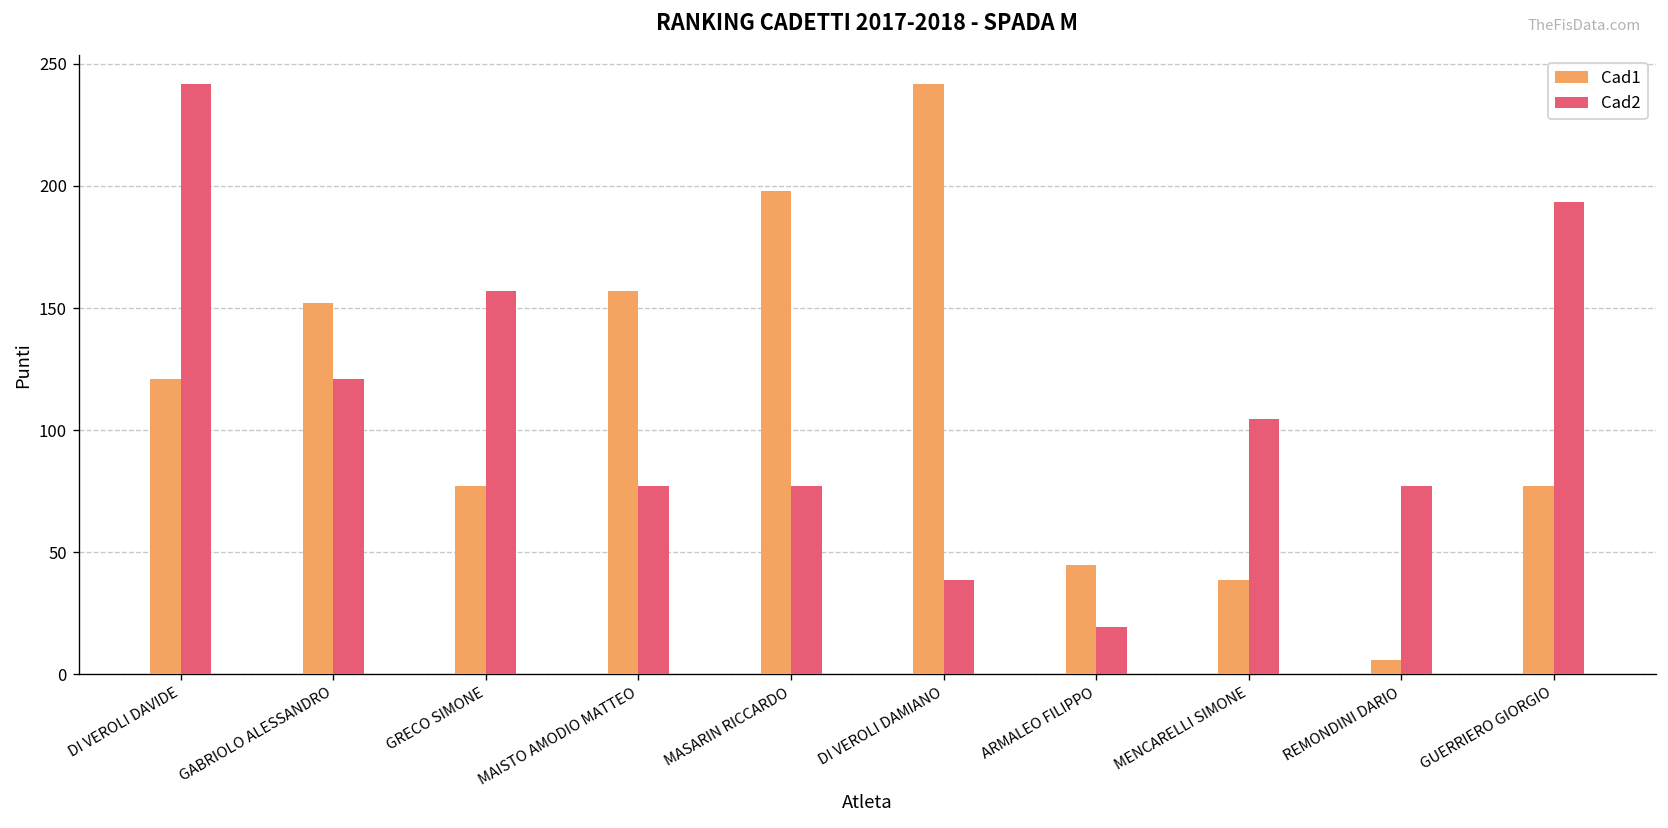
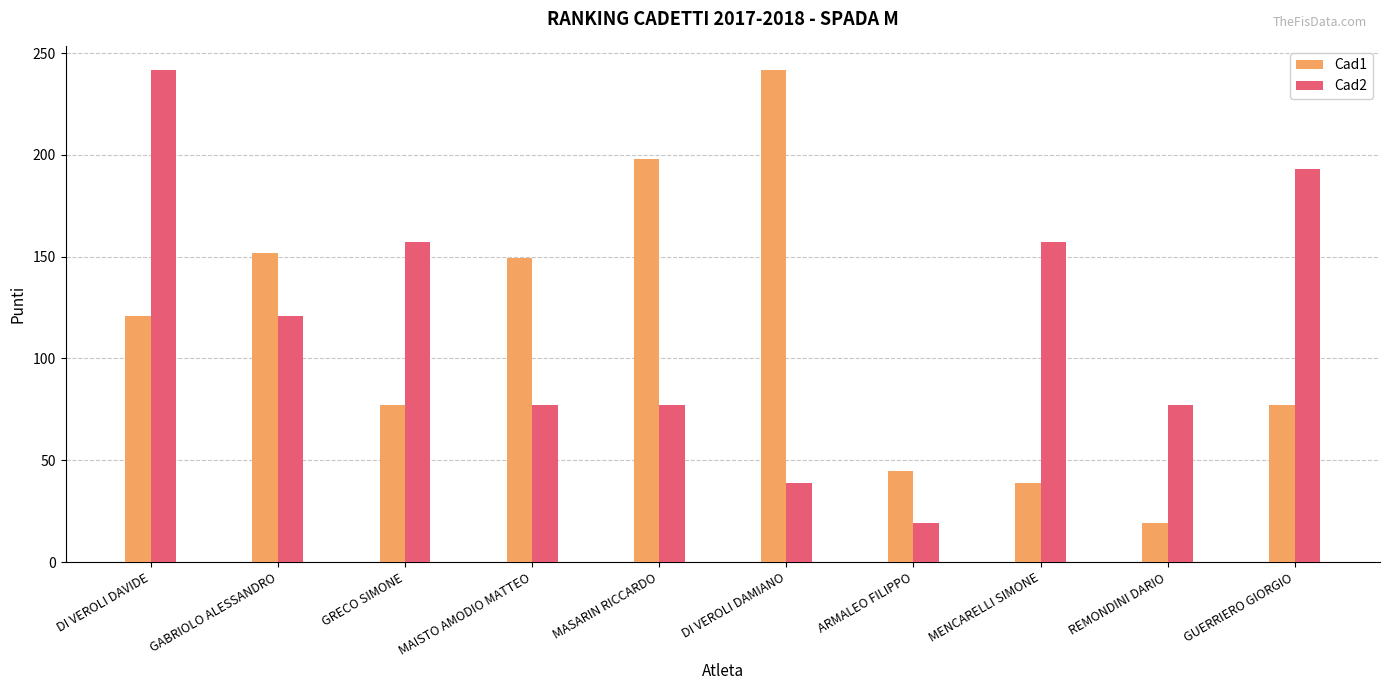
  {
    "Cad1": {
      "DI VEROLI DAVIDE": 121,
      "GABRIOLO ALESSANDRO": 152,
      "GRECO SIMONE": 77,
-     "MAISTO AMODIO MATTEO": 157,
+     "MAISTO AMODIO MATTEO": 149,
      "MASARIN RICCARDO": 198,
      "DI VEROLI DAMIANO": 242,
      "ARMALEO FILIPPO": 45,
      "MENCARELLI SIMONE": 39,
-     "REMONDINI DARIO": 6,
+     "REMONDINI DARIO": 19,
      "GUERRIERO GIORGIO": 77
    },
    "Cad2": {
      "DI VEROLI DAVIDE": 242,
      "GABRIOLO ALESSANDRO": 121,
      "GRECO SIMONE": 157,
      "MAISTO AMODIO MATTEO": 77,
      "MASARIN RICCARDO": 77,
      "DI VEROLI DAMIANO": 39,
      "ARMALEO FILIPPO": 19,
-     "MENCARELLI SIMONE": 105,
+     "MENCARELLI SIMONE": 157,
      "REMONDINI DARIO": 77,
      "GUERRIERO GIORGIO": 193
    }
  }
